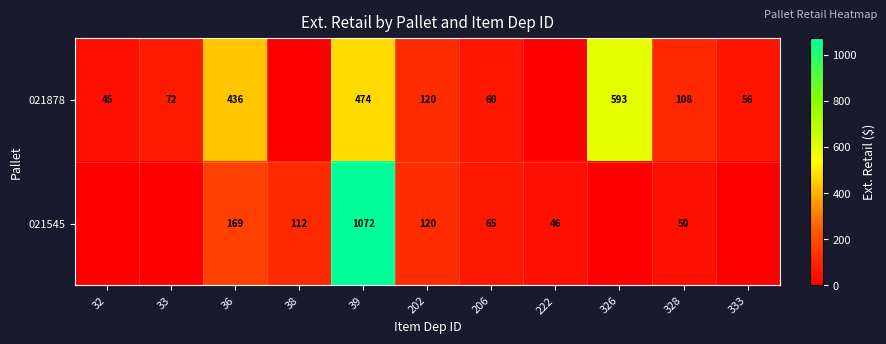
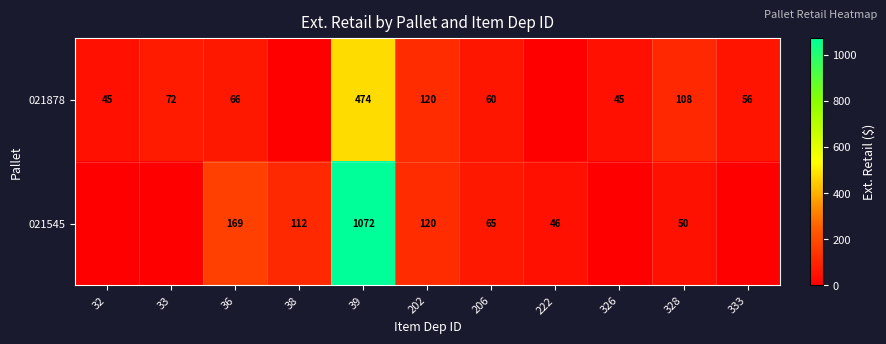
  {
    "021878": {
      "32": 45,
      "33": 72,
-     "36": 436,
+     "36": 66,
      "39": 474,
      "202": 120,
      "206": 60,
-     "326": 593,
+     "326": 45,
      "328": 108,
      "333": 56
    },
    "021545": {
      "36": 169,
      "38": 112,
      "39": 1072,
      "202": 120,
      "206": 65,
      "222": 46,
      "328": 50
    }
  }
